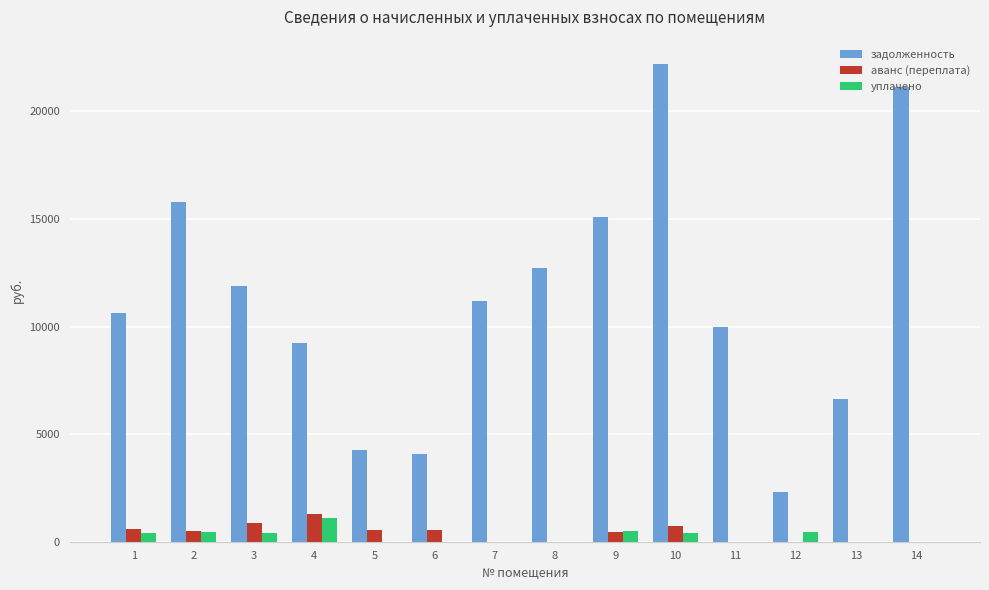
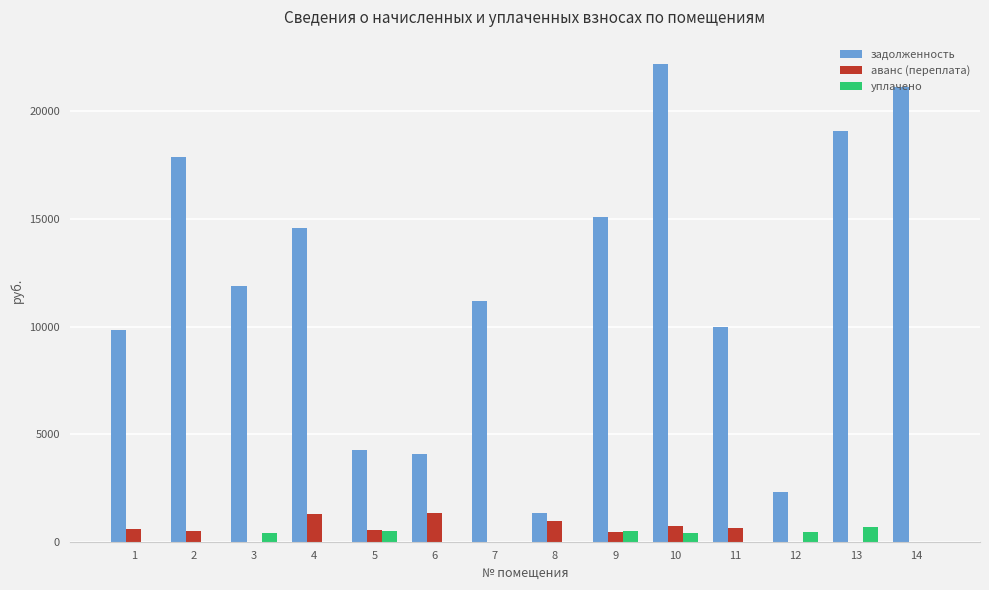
  {
    "задолженность": {
-     "1": 10600,
-     "2": 15800,
+     "1": 9900,
+     "2": 17900,
      "3": 11900,
-     "4": 9200,
+     "4": 14600,
      "5": 4300,
      "6": 4100,
      "7": 11200,
-     "8": 12700,
+     "8": 1400,
      "9": 15100,
      "10": 22200,
      "11": 10000,
      "12": 2300,
-     "13": 6700,
+     "13": 19100,
      "14": 21100
    },
    "аванс (переплата)": {
      "1": 600,
      "2": 500,
-     "3": 900,
+     "3": 0,
      "4": 1300,
      "5": 500,
-     "6": 600,
+     "6": 1400,
      "7": 0,
-     "8": 0,
+     "8": 1000,
      "9": 500,
      "10": 700,
-     "11": 0,
+     "11": 600,
      "12": 0,
      "13": 0,
      "14": 0
    },
    "уплачено": {
-     "1": 400,
-     "2": 500,
+     "1": 0,
+     "2": 0,
      "3": 400,
-     "4": 1100,
-     "5": 0,
+     "4": 0,
+     "5": 500,
      "6": 0,
      "7": 0,
      "8": 0,
      "9": 500,
      "10": 400,
      "11": 0,
      "12": 500,
-     "13": 0,
+     "13": 700,
      "14": 0
    }
  }
